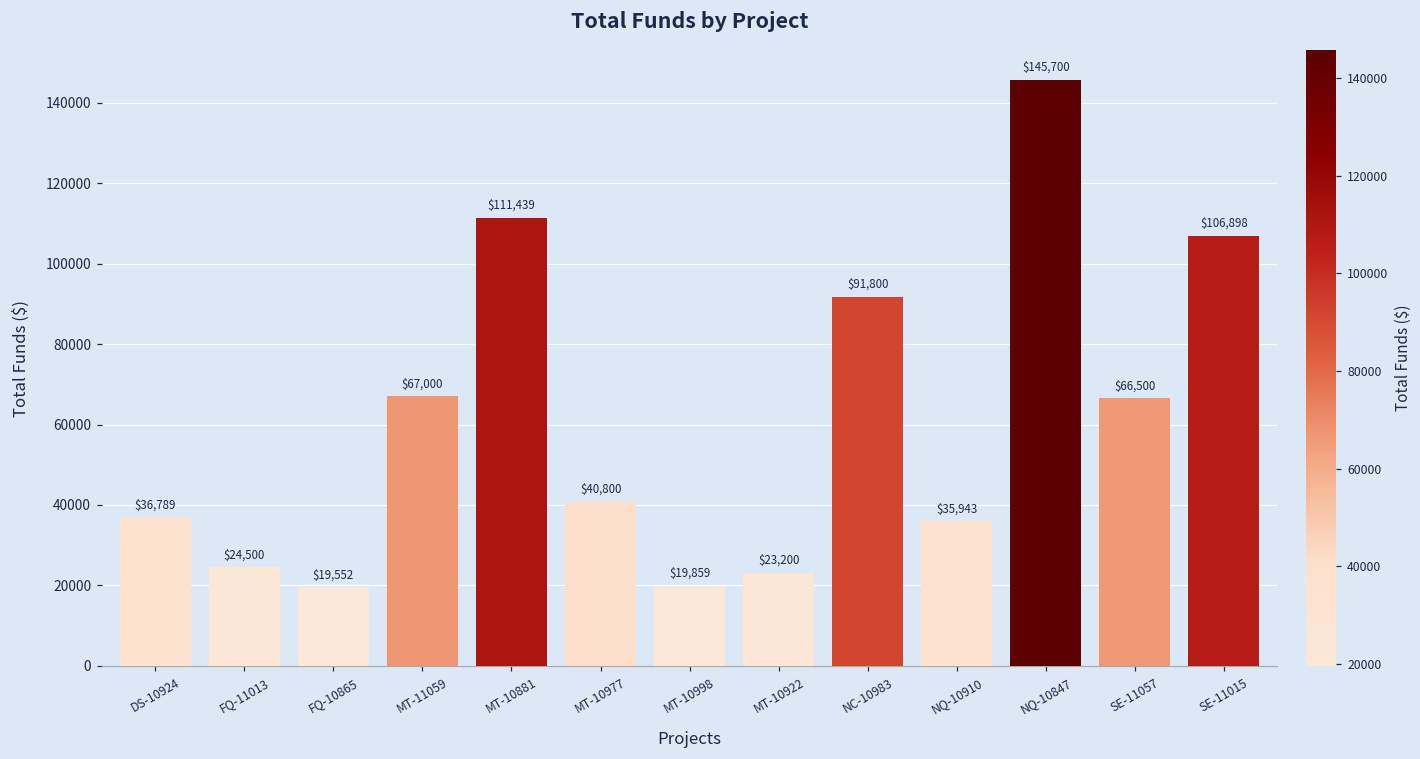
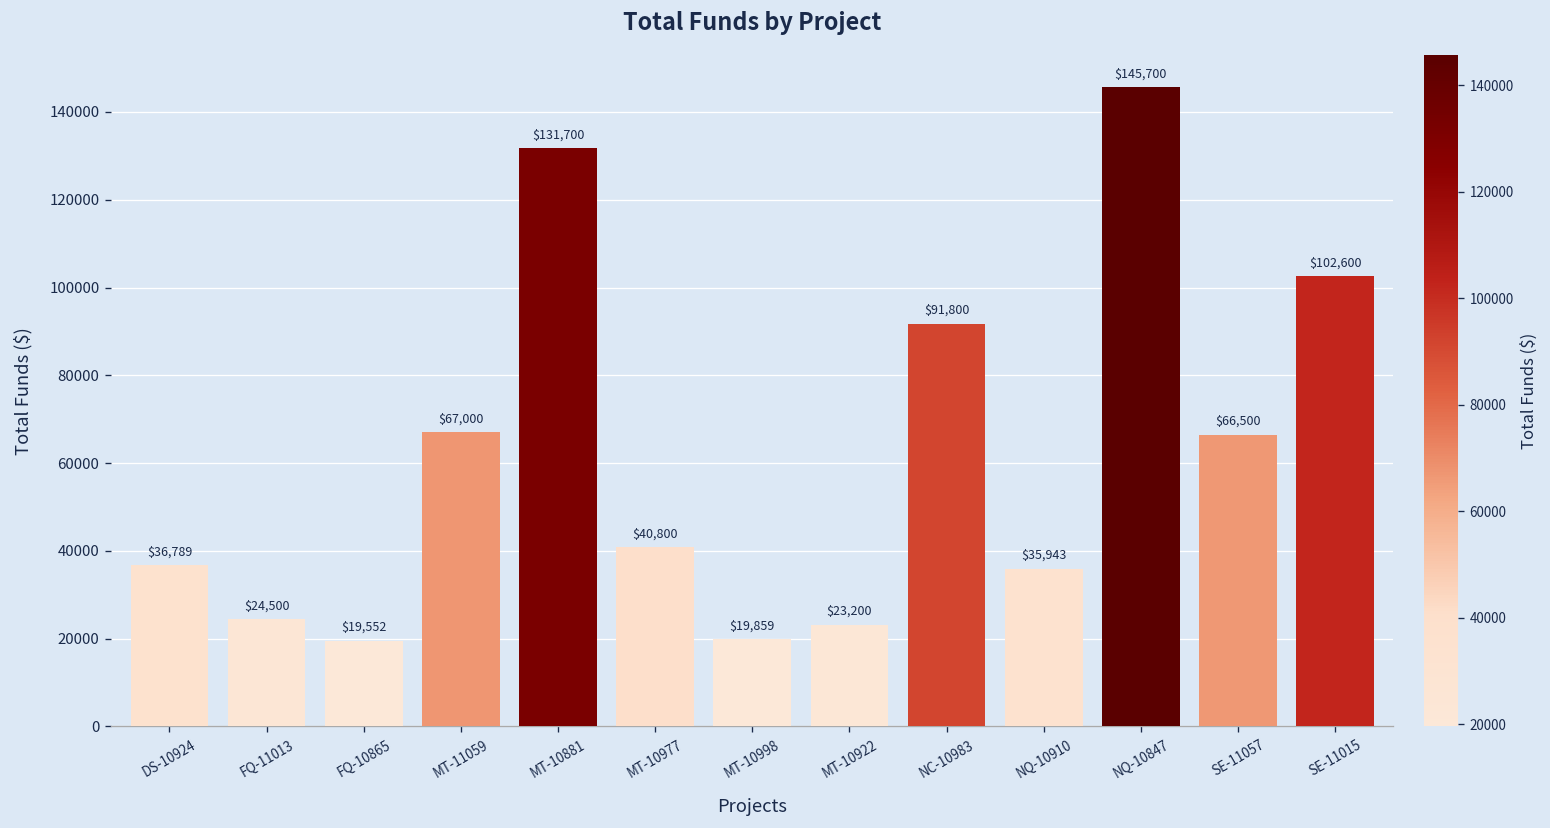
  {
    "DS-10924": "$36,789",
    "FQ-11013": "$24,500",
    "FQ-10865": "$19,552",
    "MT-11059": "$67,000",
-   "MT-10881": "$111,439",
+   "MT-10881": "$131,700",
    "MT-10977": "$40,800",
    "MT-10998": "$19,859",
    "MT-10922": "$23,200",
    "NC-10983": "$91,800",
    "NQ-10910": "$35,943",
    "NQ-10847": "$145,700",
    "SE-11057": "$66,500",
-   "SE-11015": "$106,898"
+   "SE-11015": "$102,600"
  }
